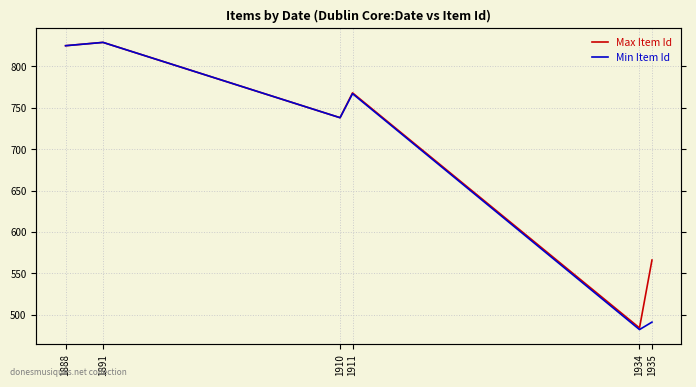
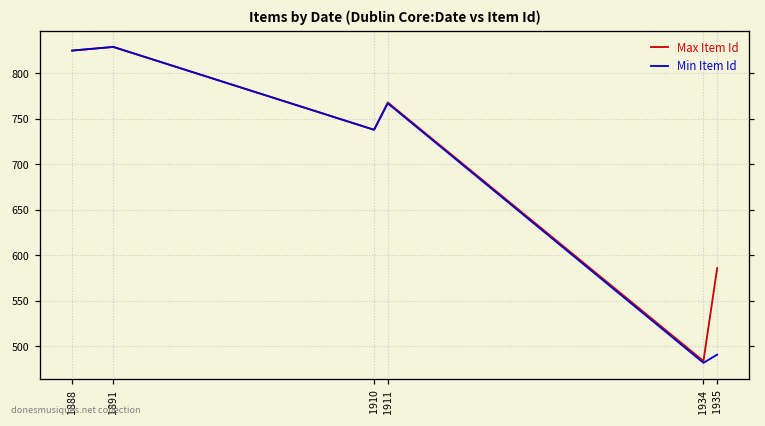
  {
    "Max Item Id": {
-     "1935": 570
+     "1935": 590
    },
    "Min Item Id": {
      "1935": 490
    }
  }
